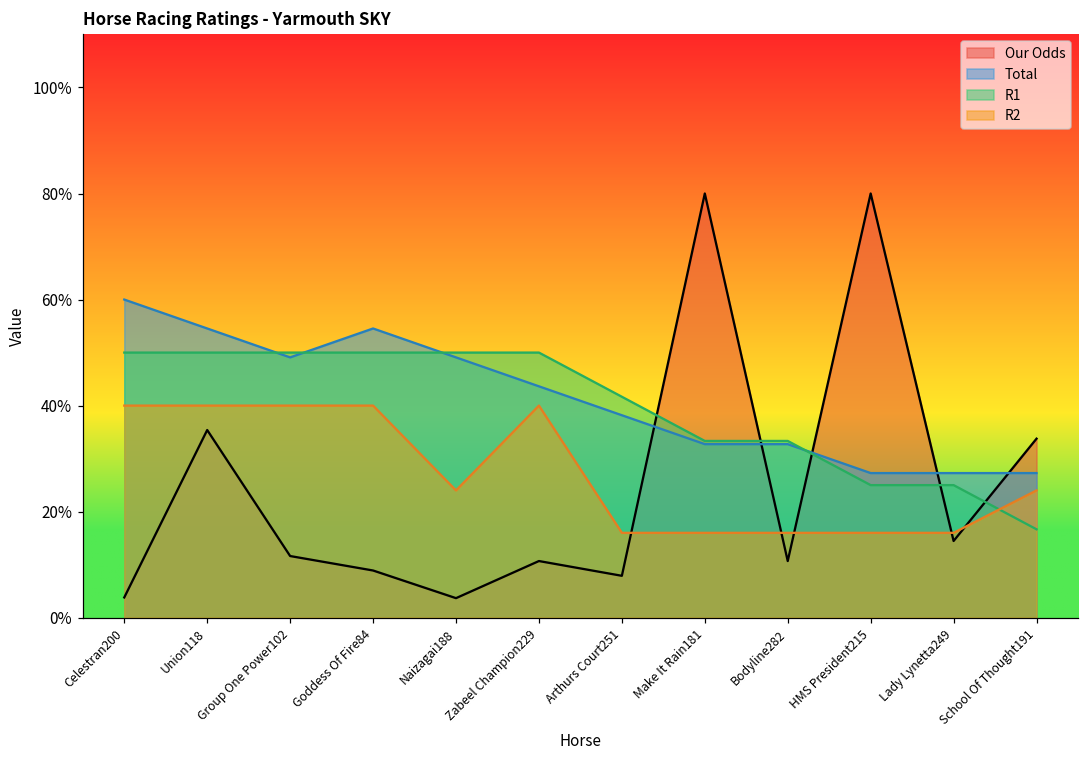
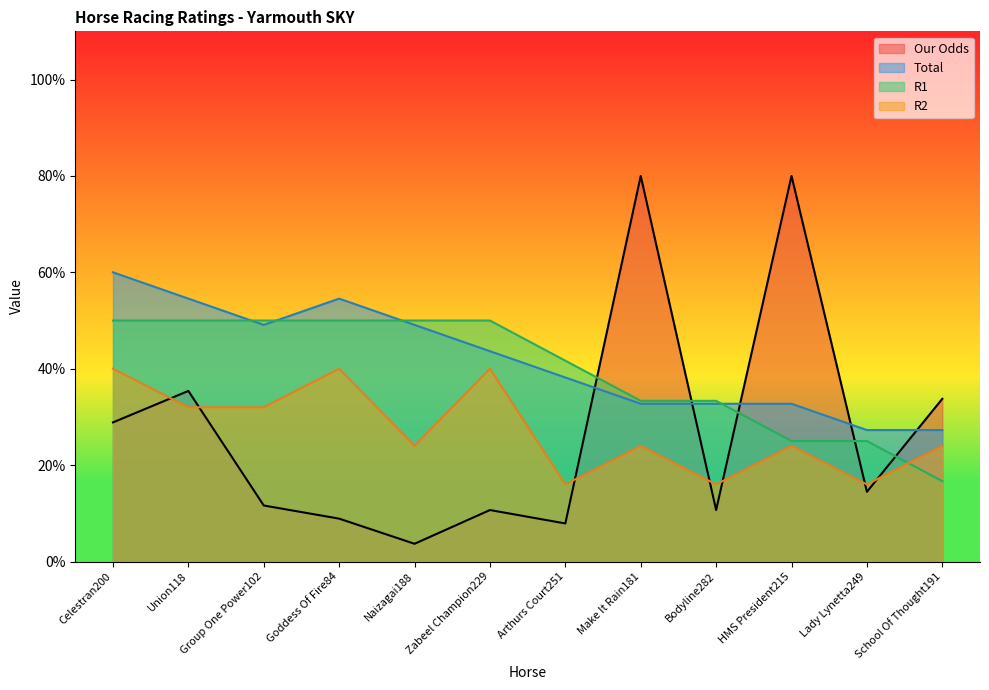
  {
    "Our Odds": {
-     "Celestran200": "4%",
+     "Celestran200": "29%",
      "Union118": "35%",
      "Group One Power102": "12%",
      "Goddess Of Fire84": "9%",
      "Naizagai188": "4%",
      "Zabeel Champion229": "11%",
      "Arthurs Court251": "8%",
      "Make It Rain181": "80%",
      "Bodyline282": "11%",
      "HMS President215": "80%",
      "Lady Lynetta249": "14%",
      "School Of Thought191": "34%"
    },
    "Total": {
      "Celestran200": "60%",
      "Union118": "55%",
      "Group One Power102": "49%",
      "Goddess Of Fire84": "55%",
      "Naizagai188": "49%",
      "Zabeel Champion229": "44%",
      "Arthurs Court251": "38%",
      "Make It Rain181": "33%",
      "Bodyline282": "33%",
-     "HMS President215": "27%",
+     "HMS President215": "33%",
      "Lady Lynetta249": "27%",
      "School Of Thought191": "27%"
    },
    "R1": {
      "Celestran200": "50%",
      "Union118": "50%",
      "Group One Power102": "50%",
      "Goddess Of Fire84": "50%",
      "Naizagai188": "50%",
      "Zabeel Champion229": "50%",
      "Arthurs Court251": "42%",
      "Make It Rain181": "33%",
      "Bodyline282": "33%",
      "HMS President215": "25%",
      "Lady Lynetta249": "25%",
      "School Of Thought191": "17%"
    },
    "R2": {
      "Celestran200": "40%",
-     "Union118": "40%",
-     "Group One Power102": "40%",
+     "Union118": "32%",
+     "Group One Power102": "32%",
      "Goddess Of Fire84": "40%",
      "Naizagai188": "24%",
      "Zabeel Champion229": "40%",
      "Arthurs Court251": "16%",
-     "Make It Rain181": "16%",
+     "Make It Rain181": "24%",
      "Bodyline282": "16%",
-     "HMS President215": "16%",
+     "HMS President215": "24%",
      "Lady Lynetta249": "16%",
      "School Of Thought191": "24%"
    }
  }
